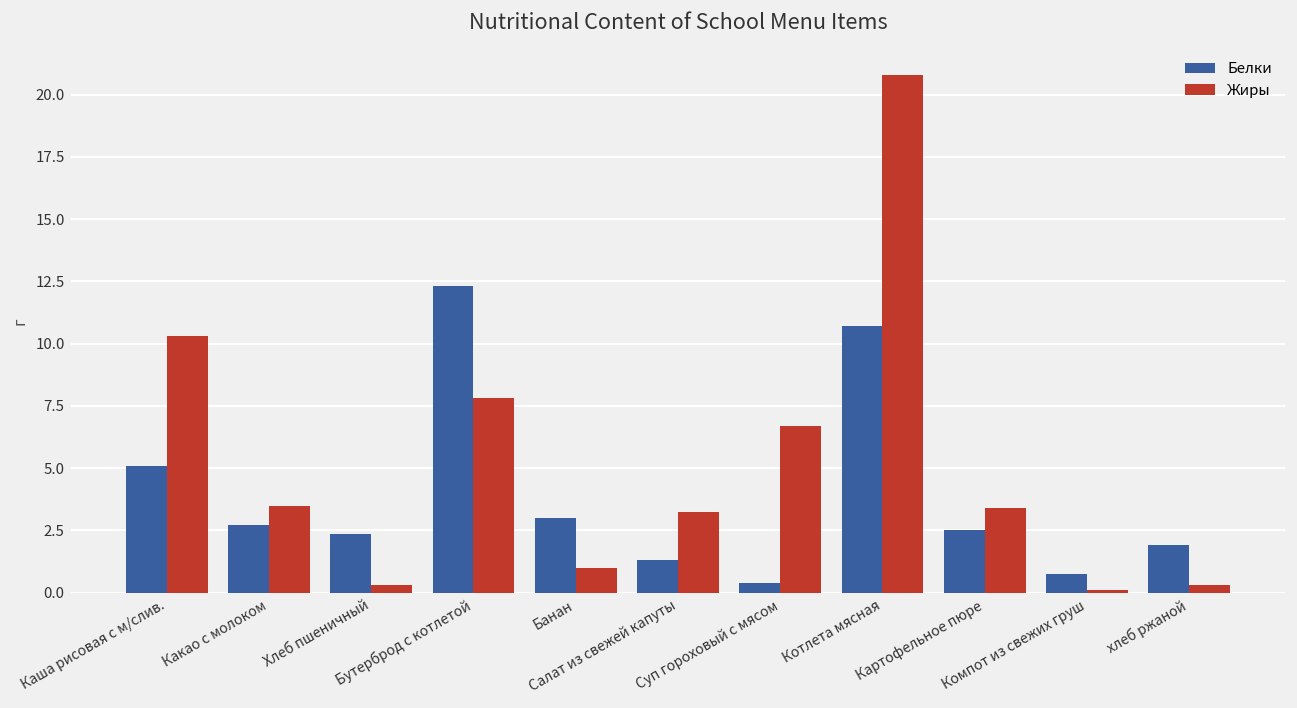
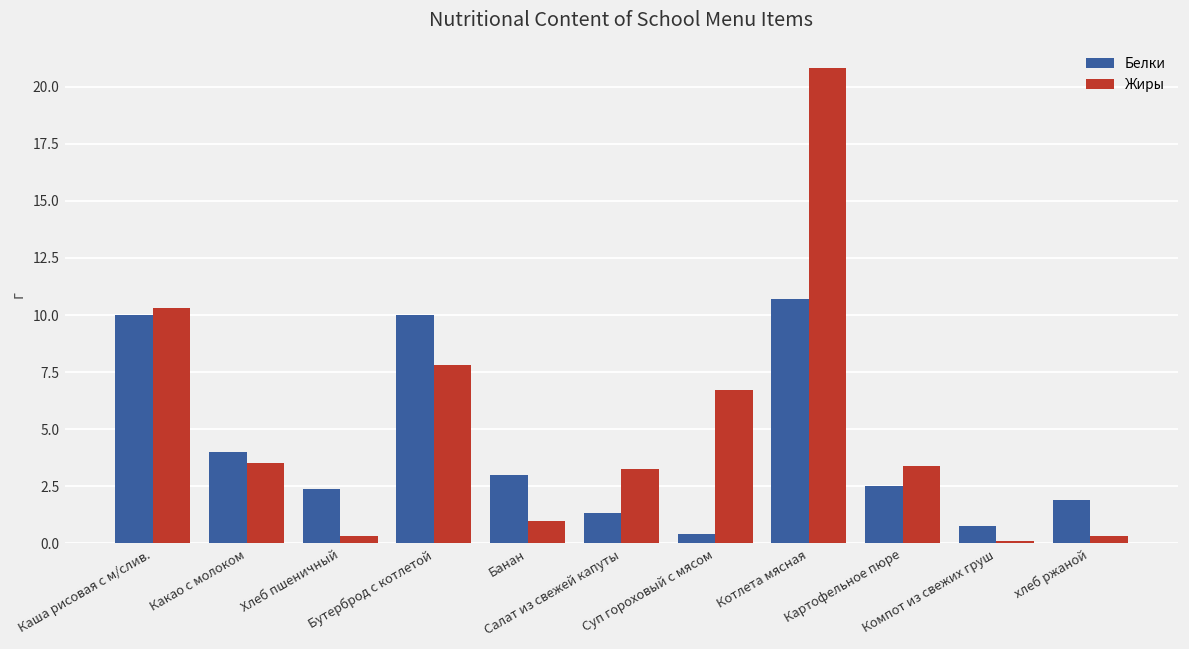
  {
    "Белки": {
-     "Каша рисовая с м/слив.": 5.1,
-     "Какао с молоком": 2.7,
+     "Каша рисовая с м/слив.": 10.0,
+     "Какао с молоком": 4.0,
      "Хлеб пшеничный": 2.4,
-     "Бутерброд с котлетой": 12.3,
+     "Бутерброд с котлетой": 10.0,
      "Банан": 3.0,
      "Салат из свежей капуты": 1.3,
      "Суп гороховый с мясом": 0.4,
      "Котлета мясная": 10.7,
      "Картофельное пюре": 2.5,
      "Компот из свежих груш": 0.7,
      "хлеб ржаной": 1.9
    },
    "Жиры": {
      "Каша рисовая с м/слив.": 10.3,
      "Какао с молоком": 3.5,
      "Хлеб пшеничный": 0.3,
      "Бутерброд с котлетой": 7.8,
      "Банан": 1.0,
      "Салат из свежей капуты": 3.3,
      "Суп гороховый с мясом": 6.7,
      "Котлета мясная": 20.8,
      "Картофельное пюре": 3.4,
      "хлеб ржаной": 0.3
    }
  }
